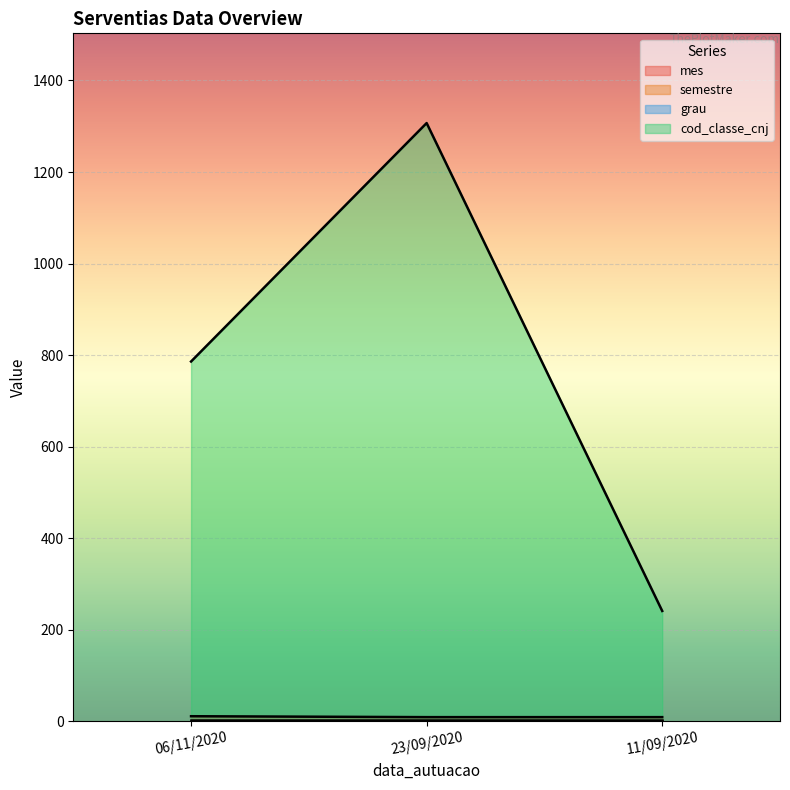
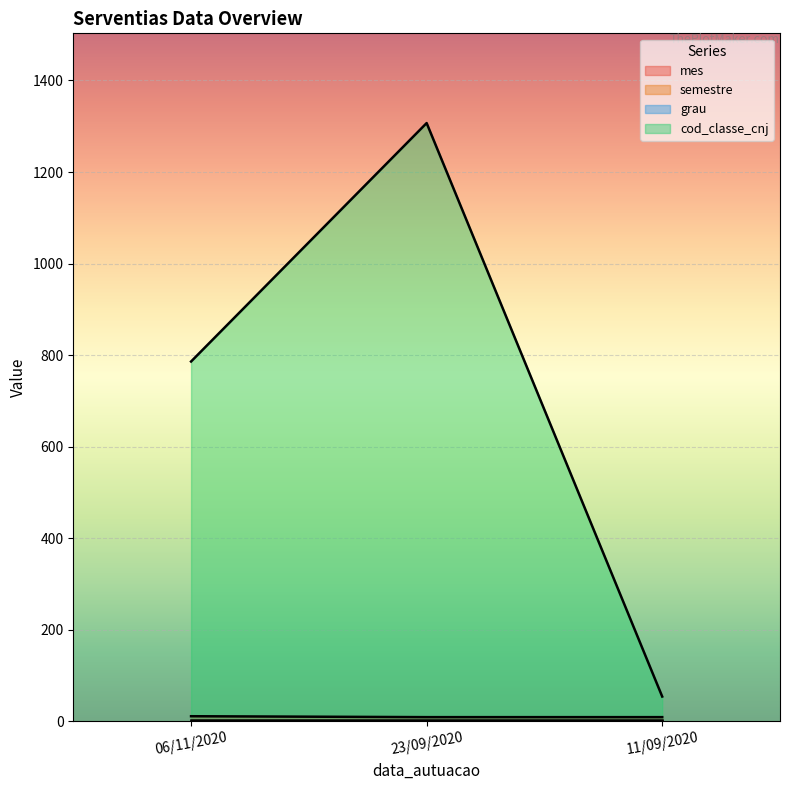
  {
    "cod_classe_cnj": {
      "06/11/2020": 790,
      "23/09/2020": 1310,
-     "11/09/2020": 240
+     "11/09/2020": 50
    }
  }
